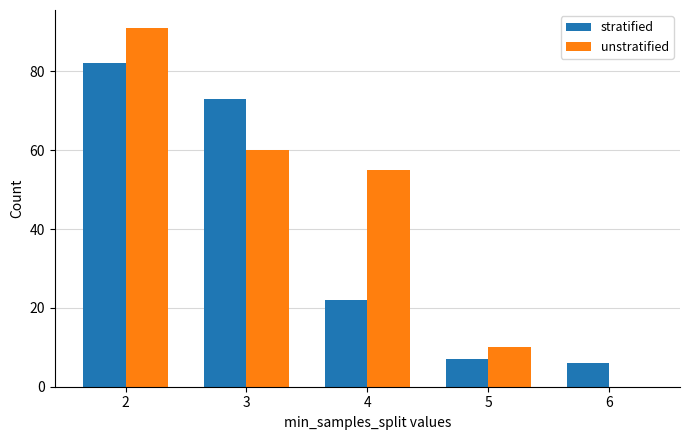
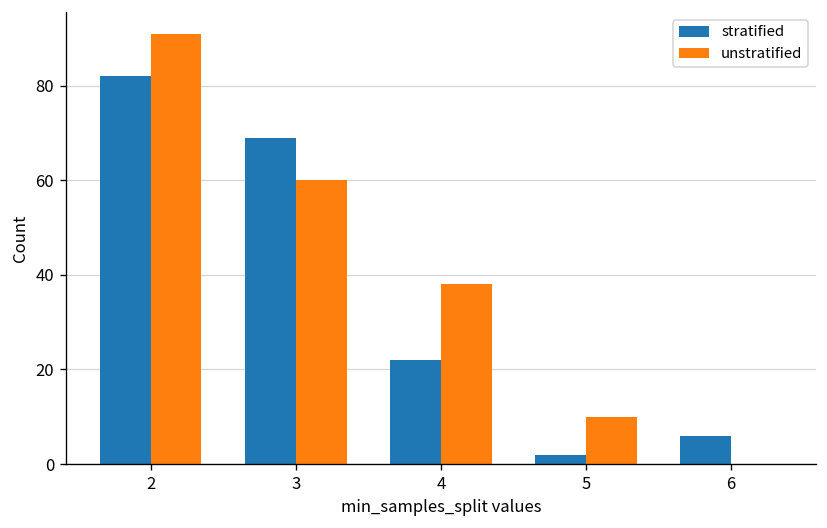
  {
    "stratified": {
      "2": 82,
-     "3": 73,
+     "3": 69,
      "4": 22,
-     "5": 7,
+     "5": 2,
      "6": 6
    },
    "unstratified": {
      "2": 91,
      "3": 60,
-     "4": 55,
+     "4": 38,
      "5": 10,
      "6": 0
    }
  }
